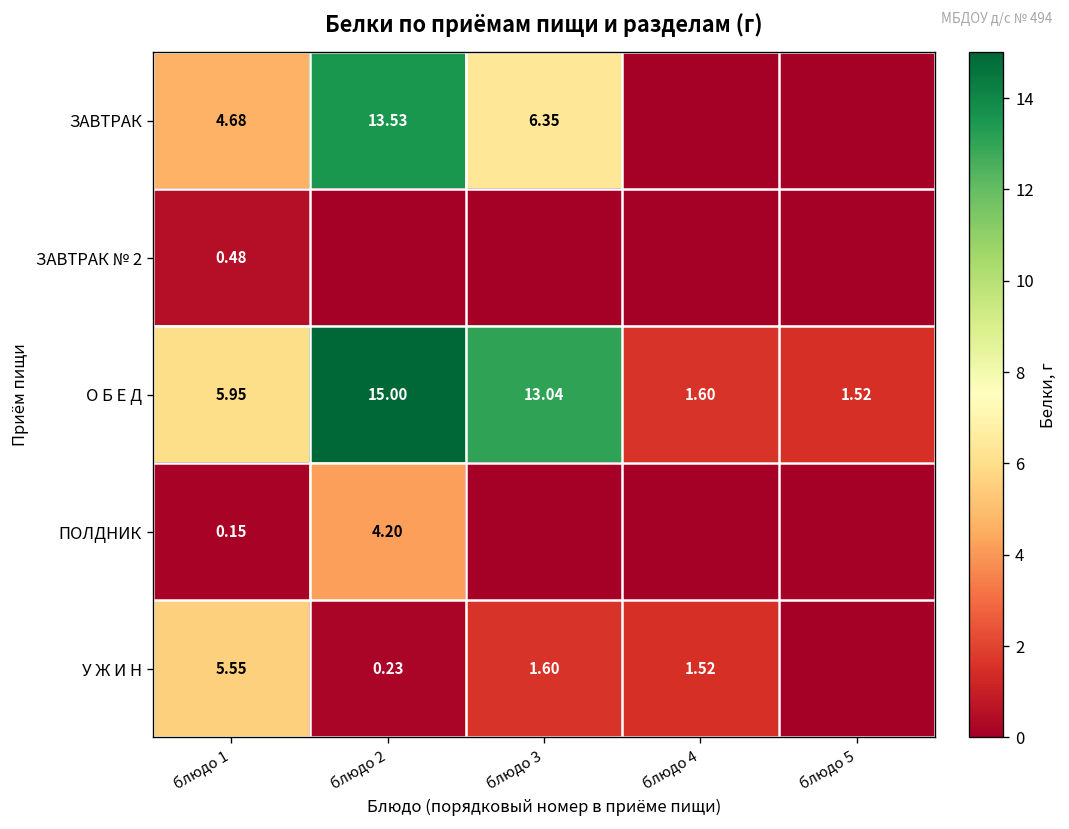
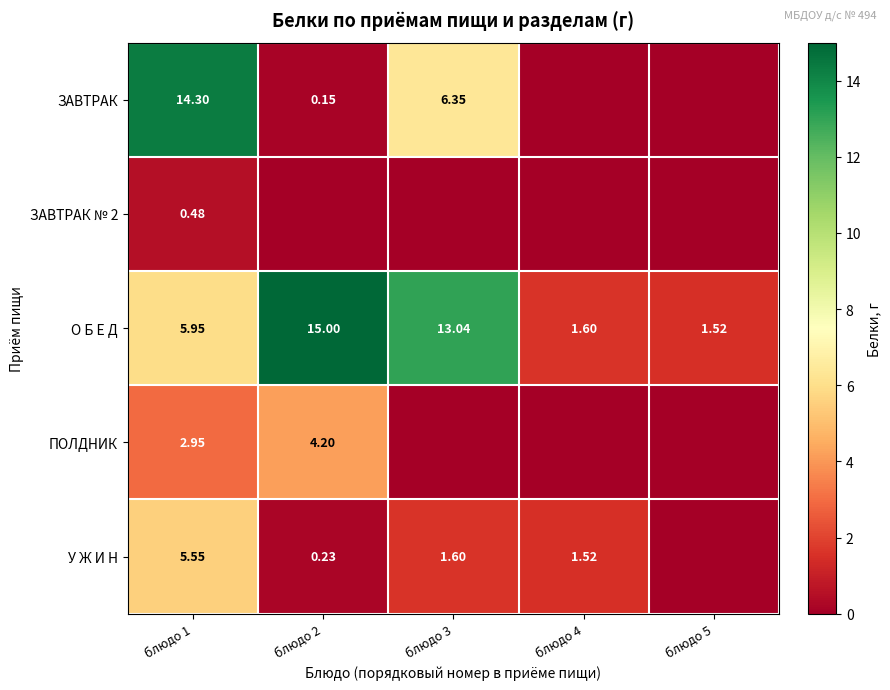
  {
    "ЗАВТРАК": {
-     "блюдо 1": 4.68,
-     "блюдо 2": 13.53,
+     "блюдо 1": 14.30,
+     "блюдо 2": 0.15,
      "блюдо 3": 6.35
    },
    "ЗАВТРАК № 2": {
      "блюдо 1": 0.48
    },
    "О Б Е Д": {
      "блюдо 1": 5.95,
      "блюдо 2": 15.00,
      "блюдо 3": 13.04,
      "блюдо 4": 1.60,
      "блюдо 5": 1.52
    },
    "ПОЛДНИК": {
-     "блюдо 1": 0.15,
+     "блюдо 1": 2.95,
      "блюдо 2": 4.20
    },
    "У Ж И Н": {
      "блюдо 1": 5.55,
      "блюдо 2": 0.23,
      "блюдо 3": 1.60,
      "блюдо 4": 1.52
    }
  }
